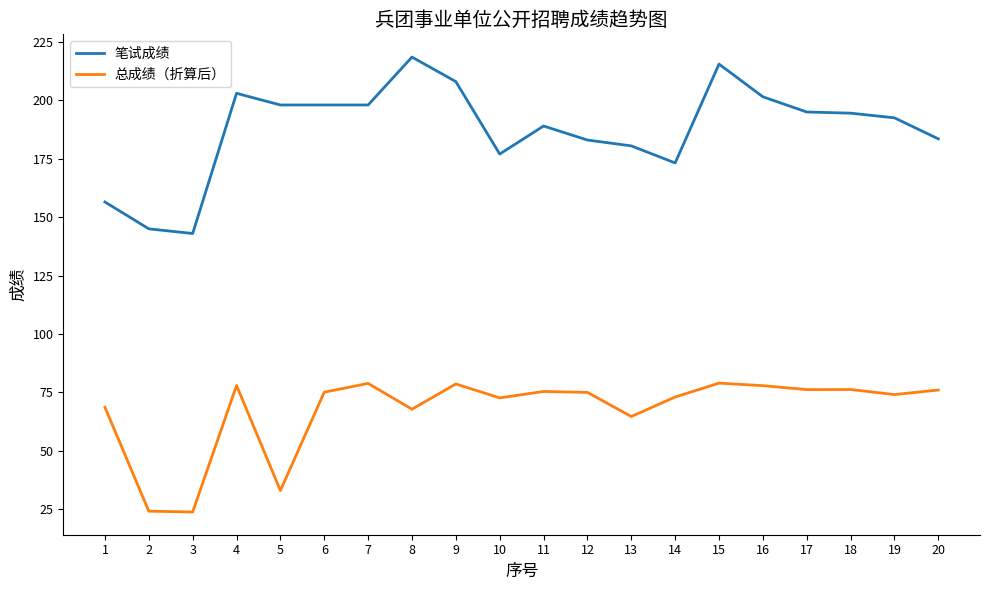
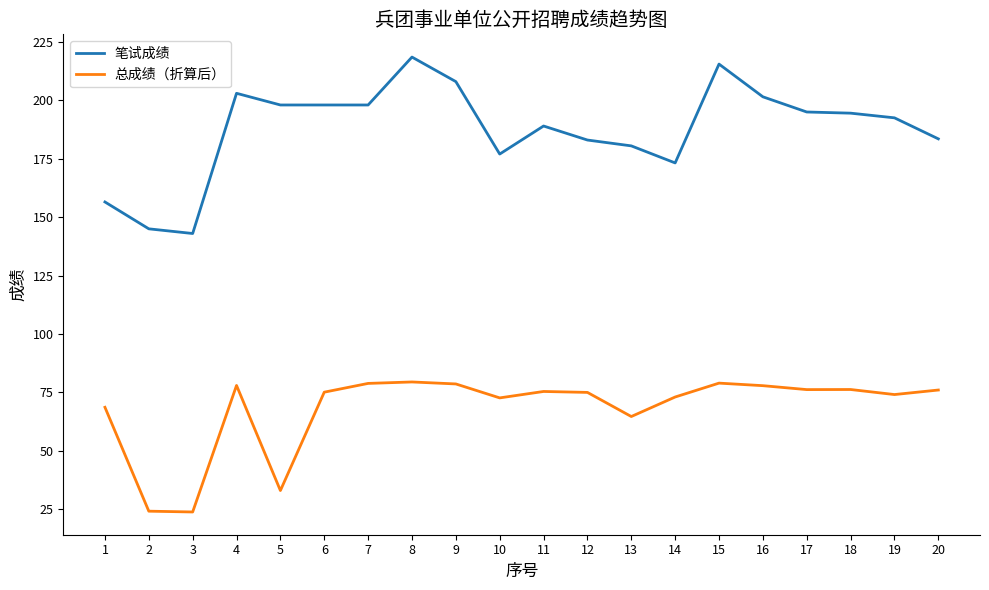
  {
    "笔试成绩": {
      "1": 157,
      "2": 145,
      "3": 143,
      "4": 203,
      "5": 198,
      "6": 198,
      "7": 198,
      "8": 219,
      "9": 208,
      "10": 177,
      "11": 189,
      "12": 183,
      "13": 181,
      "14": 173,
      "15": 216,
      "16": 202,
      "17": 195,
      "18": 195,
      "19": 193,
      "20": 184
    },
    "总成绩（折算后）": {
      "1": 69,
      "2": 24,
      "3": 24,
      "4": 78,
      "5": 33,
      "6": 75,
      "7": 79,
-     "8": 68,
+     "8": 79,
      "9": 79,
      "10": 73,
      "11": 75,
      "12": 75,
      "13": 65,
      "14": 73,
      "15": 79,
      "16": 78,
      "17": 76,
      "18": 76,
      "19": 74,
      "20": 76
    }
  }
